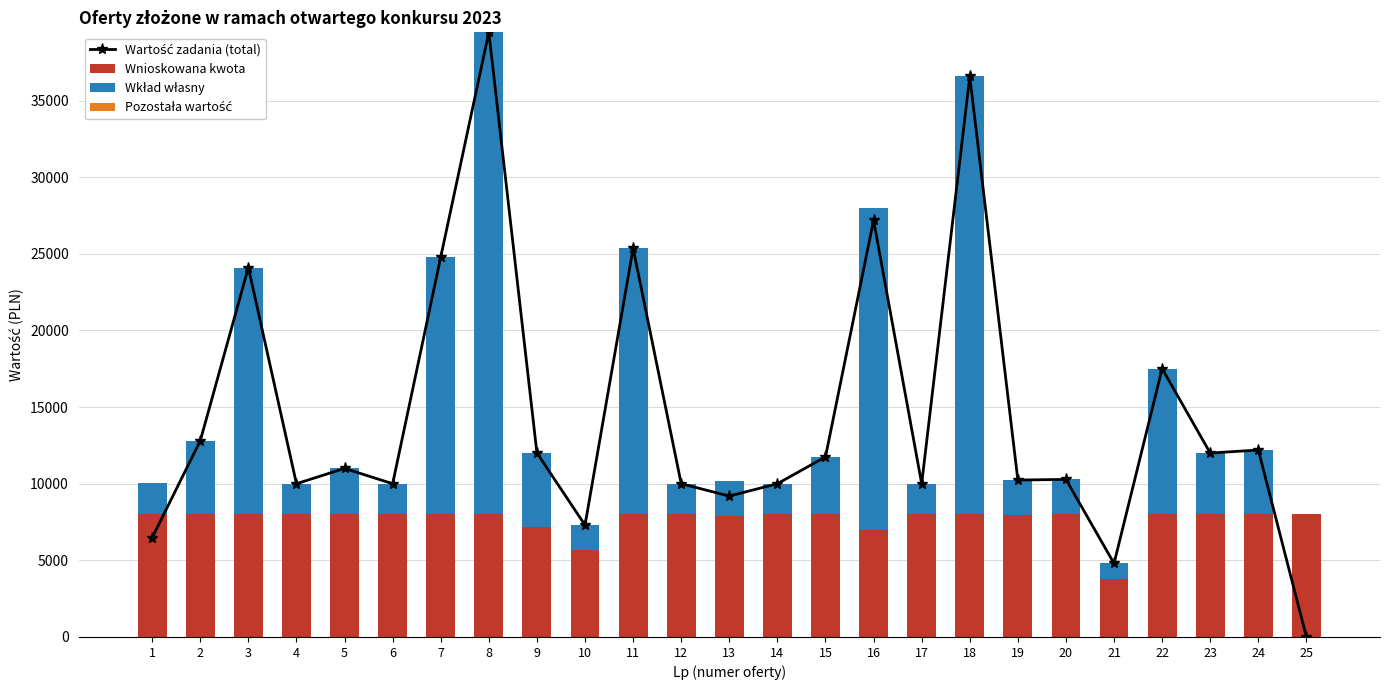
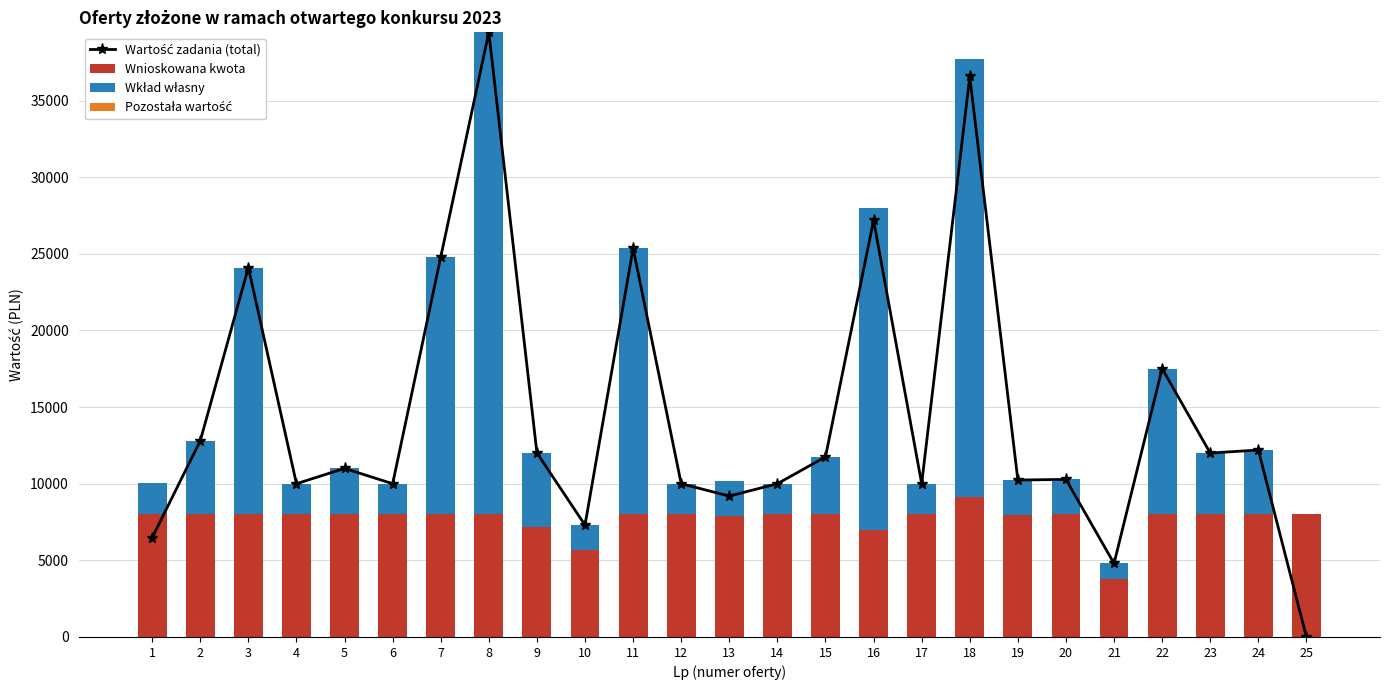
  {
    "Wnioskowana kwota": {
      "1": 8000,
      "2": 8000,
      "3": 8000,
      "4": 8000,
      "5": 8000,
      "6": 8000,
      "7": 8000,
      "8": 8000,
      "9": 7200,
      "10": 5700,
      "11": 8000,
      "12": 8000,
      "13": 7900,
      "14": 8000,
      "15": 8000,
      "16": 7000,
      "17": 8000,
-     "18": 8000,
+     "18": 9200,
      "19": 7900,
      "20": 8000,
      "21": 3800,
      "22": 8000,
      "23": 8000,
      "24": 8000,
      "25": 8000
    },
    "Wartość zadania (total)": {
      "1": 6500,
      "2": 12800,
      "3": 24100,
      "4": 10000,
      "5": 11000,
      "6": 10000,
      "7": 24800,
      "8": 39500,
      "9": 12000,
      "10": 7300,
      "11": 25400,
      "12": 10000,
      "13": 9200,
      "14": 10000,
      "15": 11800,
      "16": 27200,
      "17": 10000,
      "18": 36600,
      "19": 10200,
      "20": 10300,
      "21": 4800,
      "22": 17500,
      "23": 12000,
      "24": 12200,
      "25": 0
    },
    "Pozostała wartość": {
      "25": 0
    }
  }
